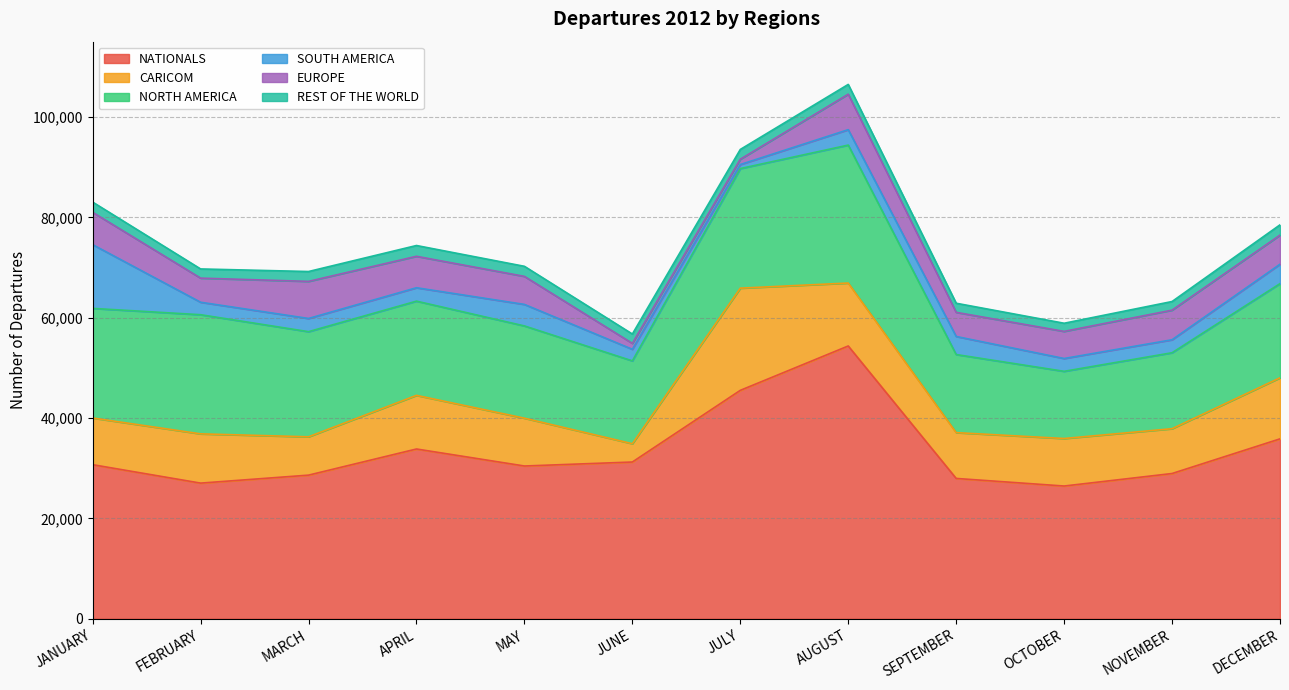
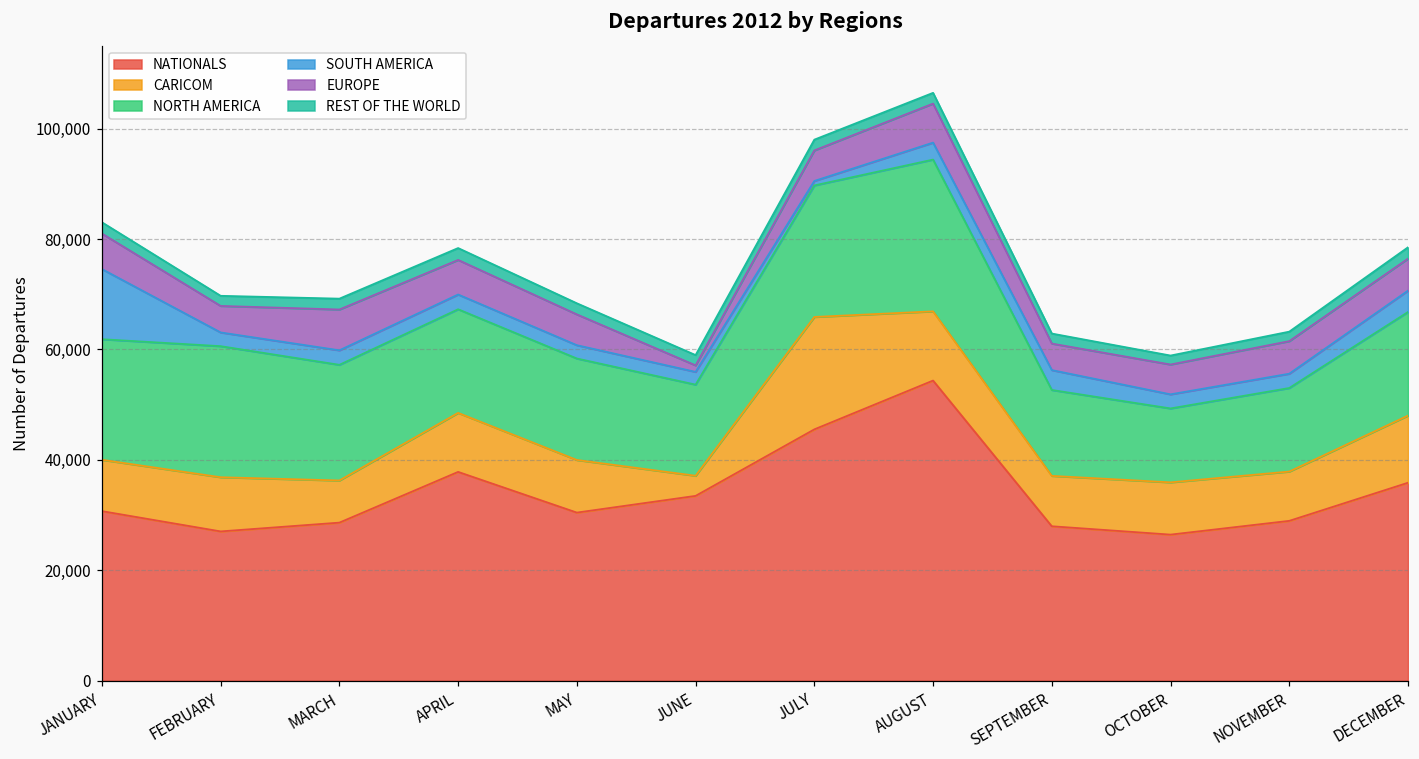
  {
    "NATIONALS": {
      "JANUARY": "31,000",
      "FEBRUARY": "27,000",
      "MARCH": "29,000",
-     "APRIL": "34,000",
+     "APRIL": "38,000",
      "MAY": "30,000",
-     "JUNE": "31,000",
+     "JUNE": "33,000",
      "JULY": "46,000",
      "AUGUST": "54,000",
      "SEPTEMBER": "28,000",
      "OCTOBER": "26,000",
      "NOVEMBER": "29,000",
      "DECEMBER": "36,000"
    },
    "CARICOM": {
      "JANUARY": "9,000",
      "FEBRUARY": "10,000",
      "MARCH": "8,000",
      "APRIL": "11,000",
      "MAY": "10,000",
      "JUNE": "4,000",
      "JULY": "20,000",
      "AUGUST": "13,000",
      "SEPTEMBER": "9,000",
      "OCTOBER": "9,000",
      "NOVEMBER": "9,000",
      "DECEMBER": "12,000"
    },
    "SOUTH AMERICA": {
      "JANUARY": "13,000",
      "FEBRUARY": "2,000",
      "MARCH": "3,000",
      "APRIL": "3,000",
-     "MAY": "4,000",
+     "MAY": "2,000",
      "JUNE": "2,000",
      "JULY": "1,000",
      "AUGUST": "3,000",
      "SEPTEMBER": "4,000",
      "OCTOBER": "3,000",
      "NOVEMBER": "3,000",
      "DECEMBER": "4,000"
    },
    "EUROPE": {
      "JANUARY": "6,000",
      "FEBRUARY": "5,000",
      "MARCH": "7,000",
      "APRIL": "6,000",
      "MAY": "6,000",
      "JUNE": "1,000",
-     "JULY": "1,000",
+     "JULY": "6,000",
      "AUGUST": "7,000",
      "SEPTEMBER": "5,000",
      "OCTOBER": "5,000",
      "NOVEMBER": "6,000",
      "DECEMBER": "6,000"
    }
  }
